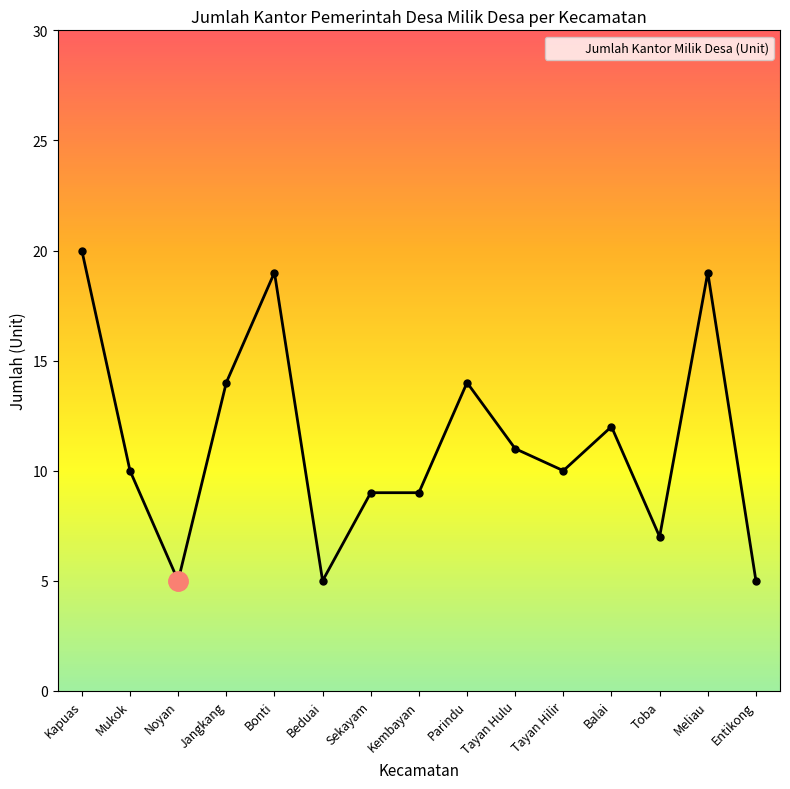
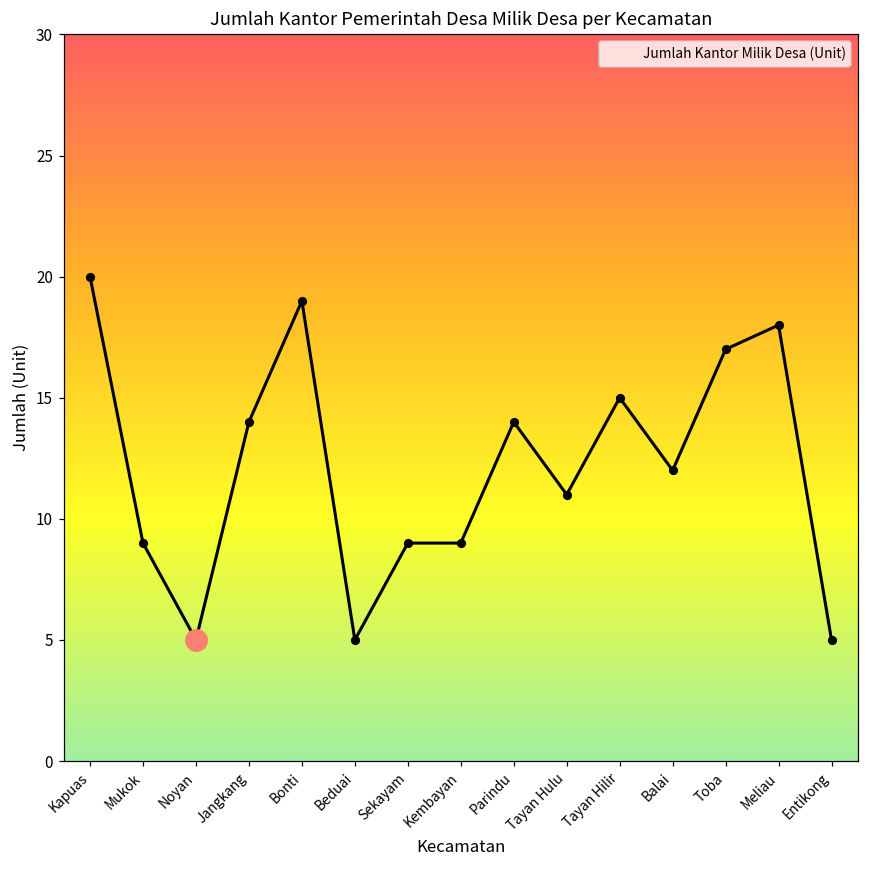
  {
    "Jumlah Kantor Milik Desa (Unit)": {
      "Kapuas": 20,
-     "Mukok": 10,
+     "Mukok": 9,
      "Jangkang": 14,
      "Bonti": 19,
      "Beduai": 5,
      "Sekayam": 9,
      "Kembayan": 9,
      "Parindu": 14,
      "Tayan Hulu": 11,
-     "Tayan Hilir": 10,
+     "Tayan Hilir": 15,
      "Balai": 12,
-     "Toba": 7,
-     "Meliau": 19,
+     "Toba": 17,
+     "Meliau": 18,
      "Entikong": 5
    }
  }
